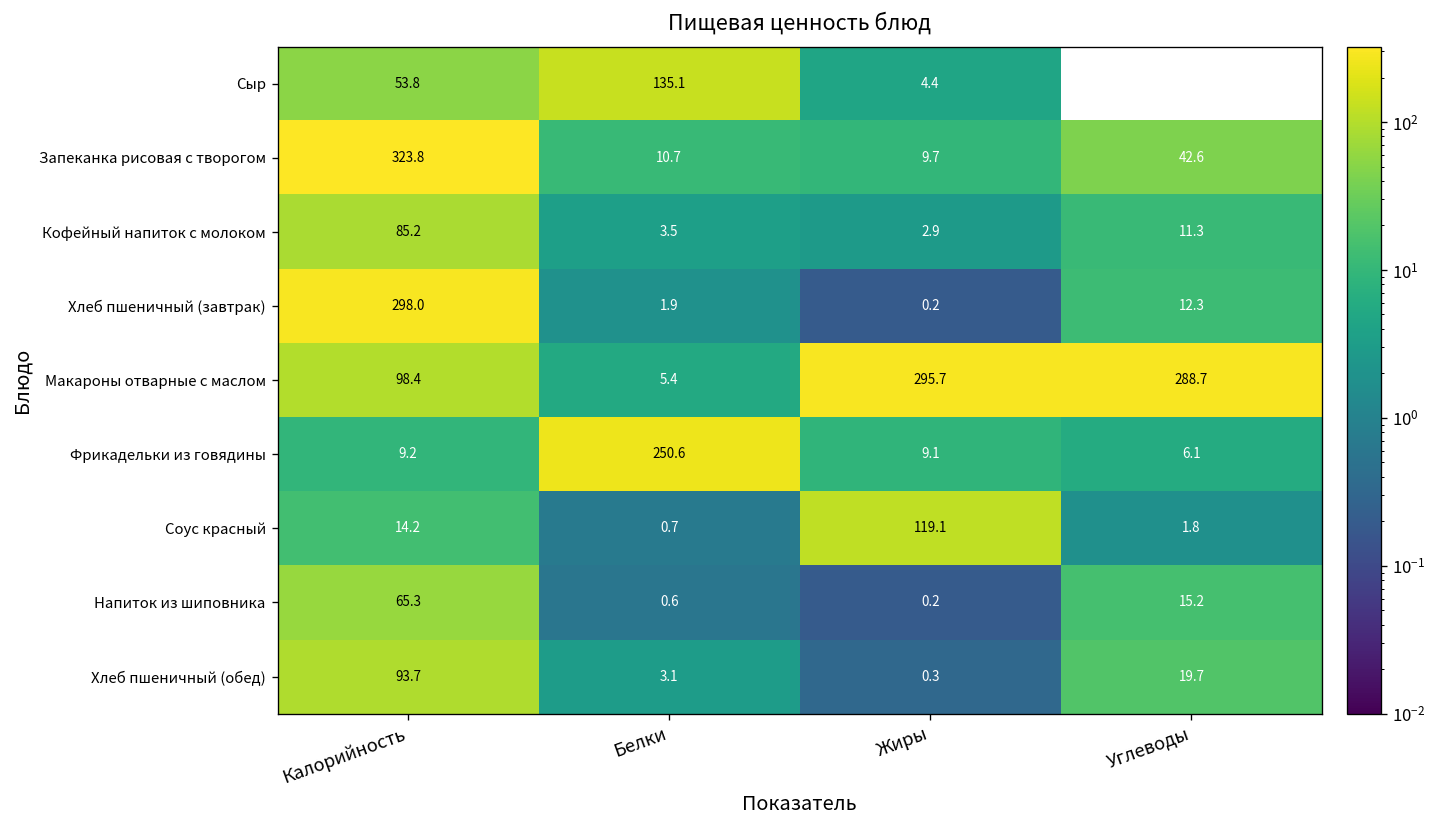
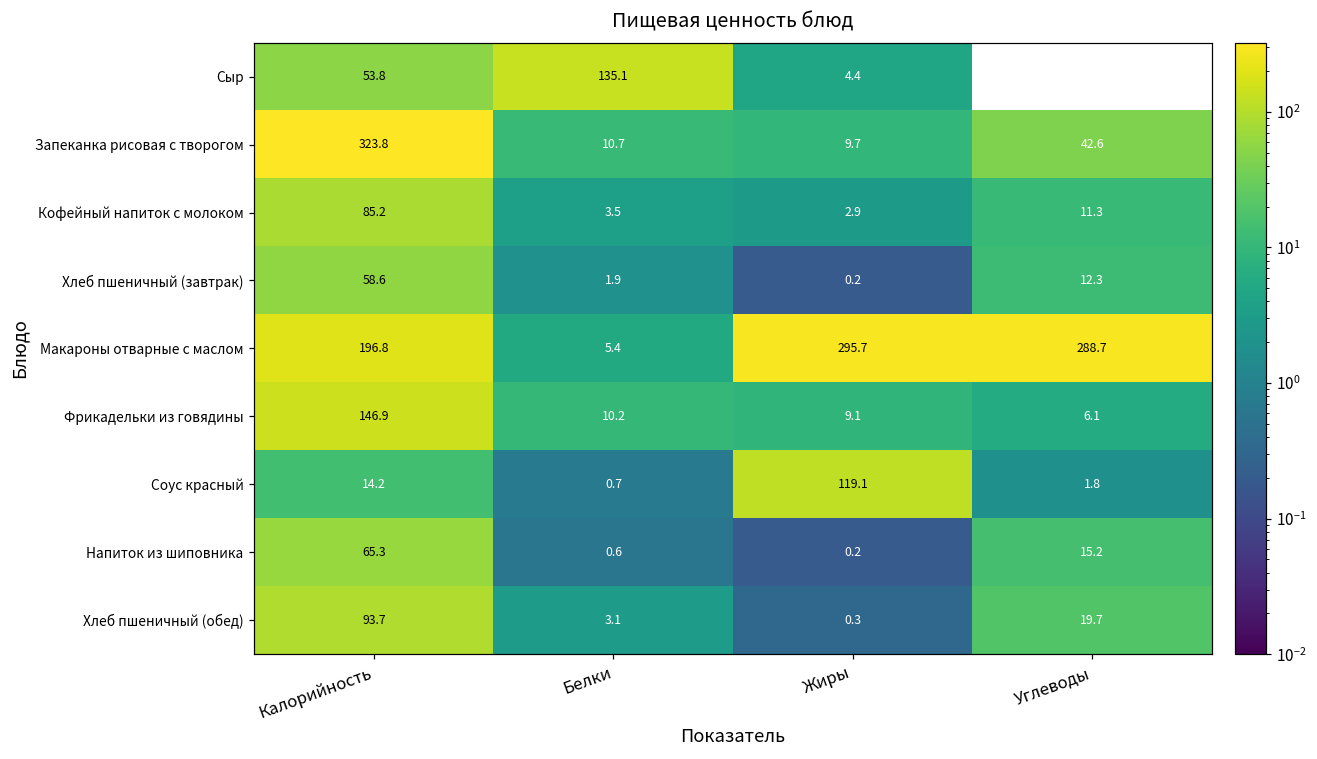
  {
    "Сыр": {
      "Калорийность": 53.8,
      "Белки": 135.1,
      "Жиры": 4.4
    },
    "Запеканка рисовая с творогом": {
      "Калорийность": 323.8,
      "Белки": 10.7,
      "Жиры": 9.7,
      "Углеводы": 42.6
    },
    "Кофейный напиток с молоком": {
      "Калорийность": 85.2,
      "Белки": 3.5,
      "Жиры": 2.9,
      "Углеводы": 11.3
    },
    "Хлеб пшеничный (завтрак)": {
-     "Калорийность": 298.0,
+     "Калорийность": 58.6,
      "Белки": 1.9,
      "Жиры": 0.2,
      "Углеводы": 12.3
    },
    "Макароны отварные с маслом": {
-     "Калорийность": 98.4,
+     "Калорийность": 196.8,
      "Белки": 5.4,
      "Жиры": 295.7,
      "Углеводы": 288.7
    },
    "Фрикадельки из говядины": {
-     "Калорийность": 9.2,
-     "Белки": 250.6,
+     "Калорийность": 146.9,
+     "Белки": 10.2,
      "Жиры": 9.1,
      "Углеводы": 6.1
    },
    "Соус красный": {
      "Калорийность": 14.2,
      "Белки": 0.7,
      "Жиры": 119.1,
      "Углеводы": 1.8
    },
    "Напиток из шиповника": {
      "Калорийность": 65.3,
      "Белки": 0.6,
      "Жиры": 0.2,
      "Углеводы": 15.2
    },
    "Хлеб пшеничный (обед)": {
      "Калорийность": 93.7,
      "Белки": 3.1,
      "Жиры": 0.3,
      "Углеводы": 19.7
    }
  }
